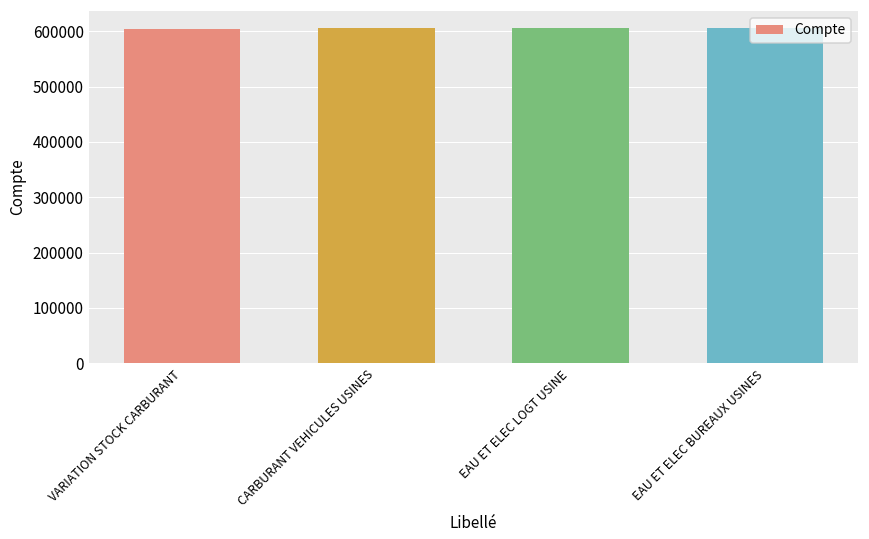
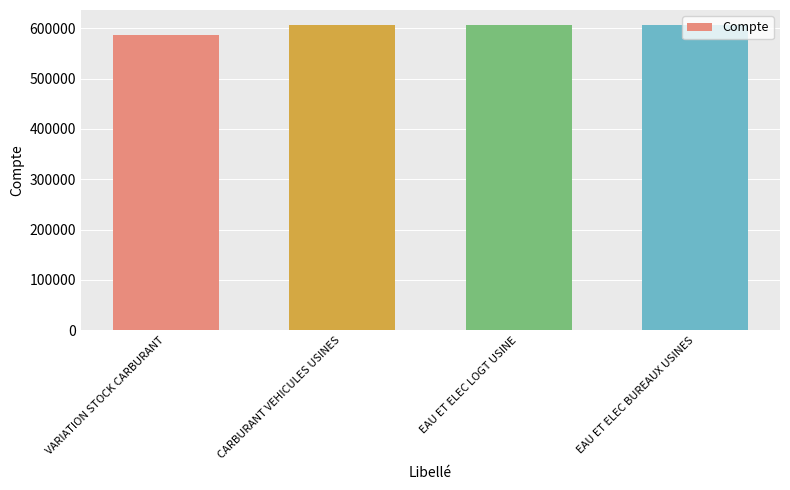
  {
-   "VARIATION STOCK CARBURANT": 600000,
+   "VARIATION STOCK CARBURANT": 590000,
    "CARBURANT VEHICULES USINES": 610000,
    "EAU ET ELEC LOGT USINE": 610000
  }
